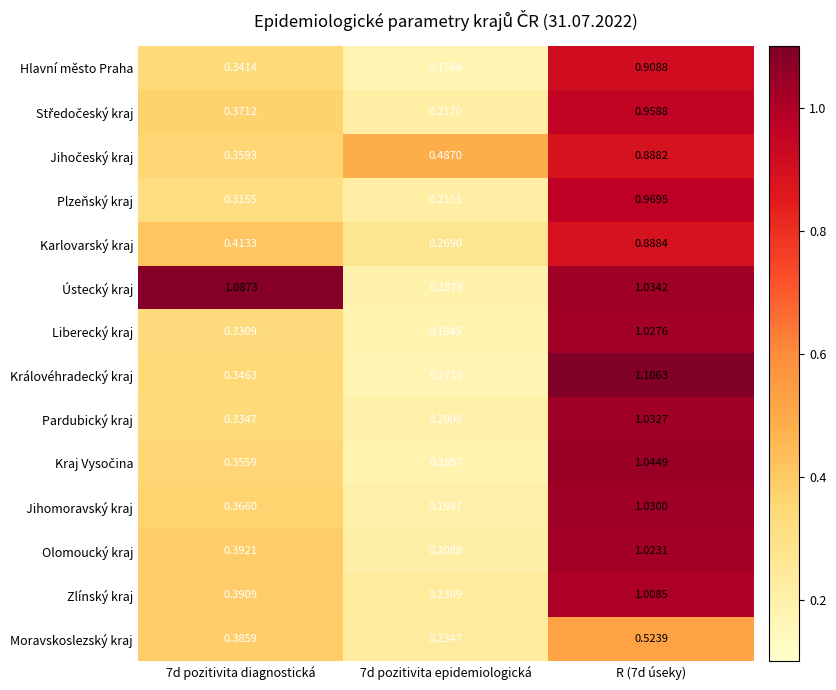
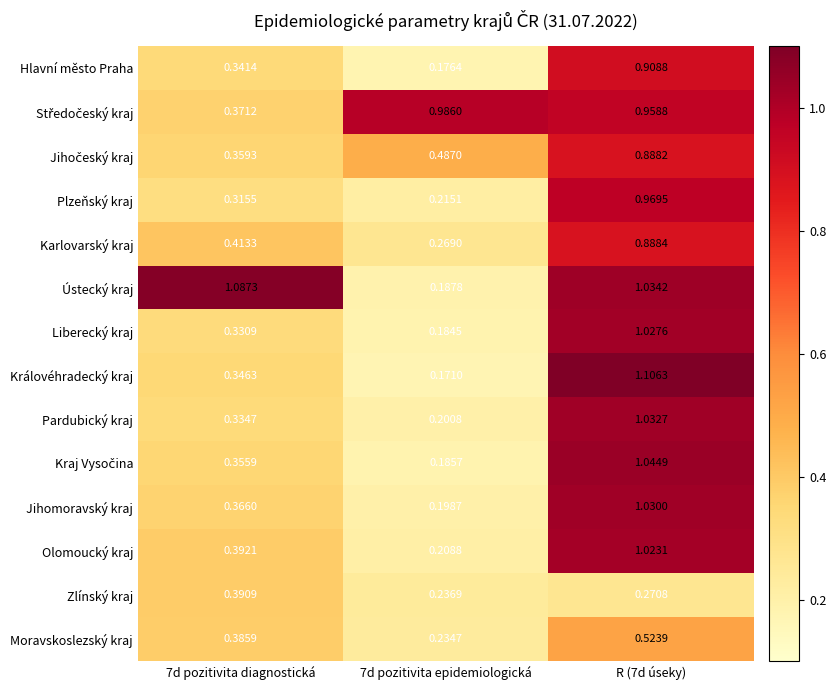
  {
    "Hlavní město Praha": {
      "7d pozitivita diagnostická": 0.3414,
      "7d pozitivita epidemiologická": 0.1764,
      "R (7d úseky)": 0.9088
    },
    "Středočeský kraj": {
      "7d pozitivita diagnostická": 0.3712,
-     "7d pozitivita epidemiologická": 0.2170,
+     "7d pozitivita epidemiologická": 0.9860,
      "R (7d úseky)": 0.9588
    },
    "Jihočeský kraj": {
      "7d pozitivita diagnostická": 0.3593,
      "7d pozitivita epidemiologická": 0.4870,
      "R (7d úseky)": 0.8882
    },
    "Plzeňský kraj": {
      "7d pozitivita diagnostická": 0.3155,
      "7d pozitivita epidemiologická": 0.2151,
      "R (7d úseky)": 0.9695
    },
    "Karlovarský kraj": {
      "7d pozitivita diagnostická": 0.4133,
      "7d pozitivita epidemiologická": 0.2690,
      "R (7d úseky)": 0.8884
    },
    "Ústecký kraj": {
      "7d pozitivita diagnostická": 1.0873,
      "7d pozitivita epidemiologická": 0.1878,
      "R (7d úseky)": 1.0342
    },
    "Liberecký kraj": {
      "7d pozitivita diagnostická": 0.3309,
      "7d pozitivita epidemiologická": 0.1845,
      "R (7d úseky)": 1.0276
    },
    "Královéhradecký kraj": {
      "7d pozitivita diagnostická": 0.3463,
      "7d pozitivita epidemiologická": 0.1710,
      "R (7d úseky)": 1.1063
    },
    "Pardubický kraj": {
      "7d pozitivita diagnostická": 0.3347,
      "7d pozitivita epidemiologická": 0.2008,
      "R (7d úseky)": 1.0327
    },
    "Kraj Vysočina": {
      "7d pozitivita diagnostická": 0.3559,
      "7d pozitivita epidemiologická": 0.1857,
      "R (7d úseky)": 1.0449
    },
    "Jihomoravský kraj": {
      "7d pozitivita diagnostická": 0.3660,
      "7d pozitivita epidemiologická": 0.1987,
      "R (7d úseky)": 1.0300
    },
    "Olomoucký kraj": {
      "7d pozitivita diagnostická": 0.3921,
      "7d pozitivita epidemiologická": 0.2088,
      "R (7d úseky)": 1.0231
    },
    "Zlínský kraj": {
      "7d pozitivita diagnostická": 0.3909,
      "7d pozitivita epidemiologická": 0.2369,
-     "R (7d úseky)": 1.0085
+     "R (7d úseky)": 0.2708
    },
    "Moravskoslezský kraj": {
      "7d pozitivita diagnostická": 0.3859,
      "7d pozitivita epidemiologická": 0.2347,
      "R (7d úseky)": 0.5239
    }
  }
